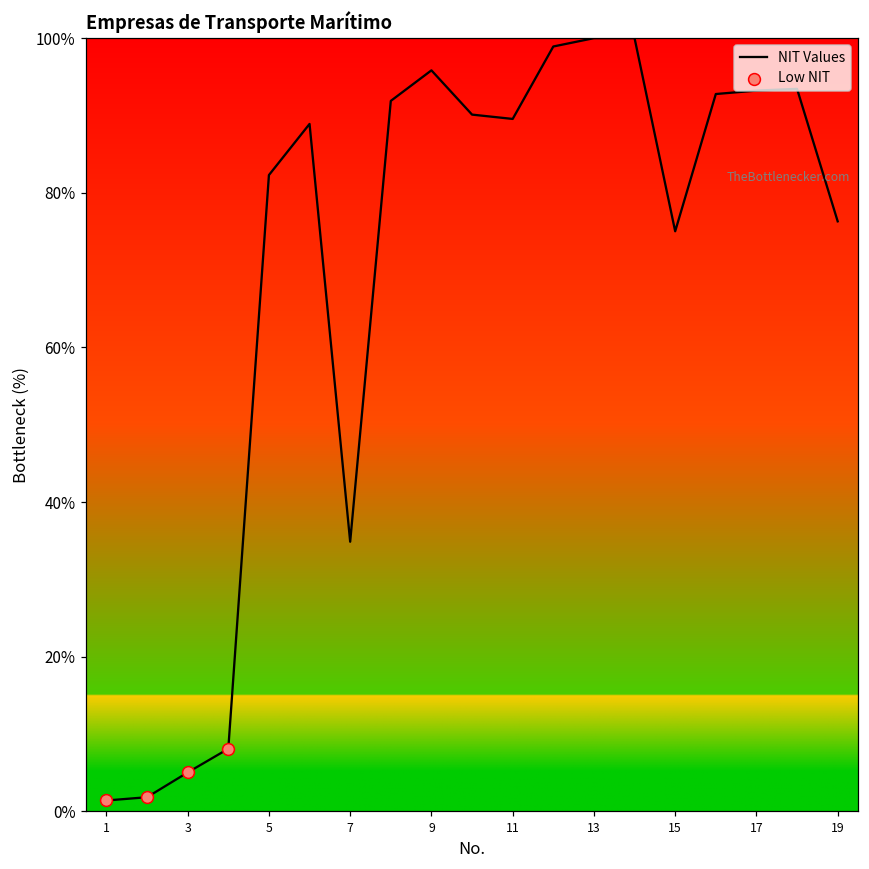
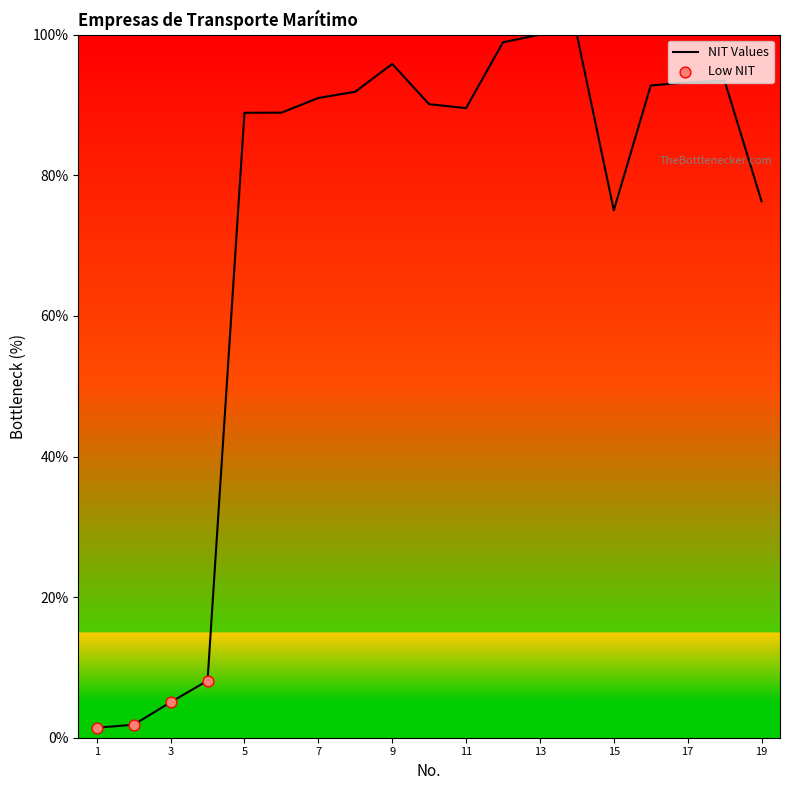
  {
    "NIT Values": {
-     "5": "82%",
-     "7": "35%",
+     "5": "89%",
+     "7": "91%",
      "9": "96%",
      "11": "90%",
      "13": "100%",
      "15": "75%",
      "19": "76%"
    }
  }
